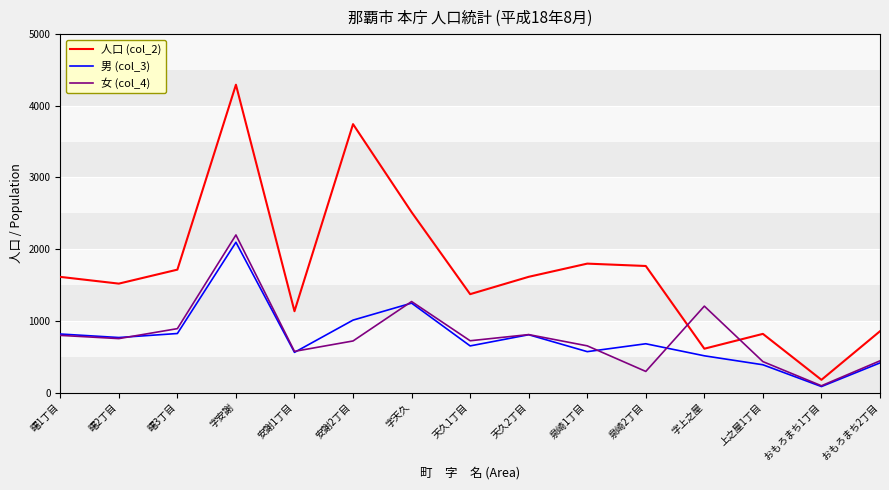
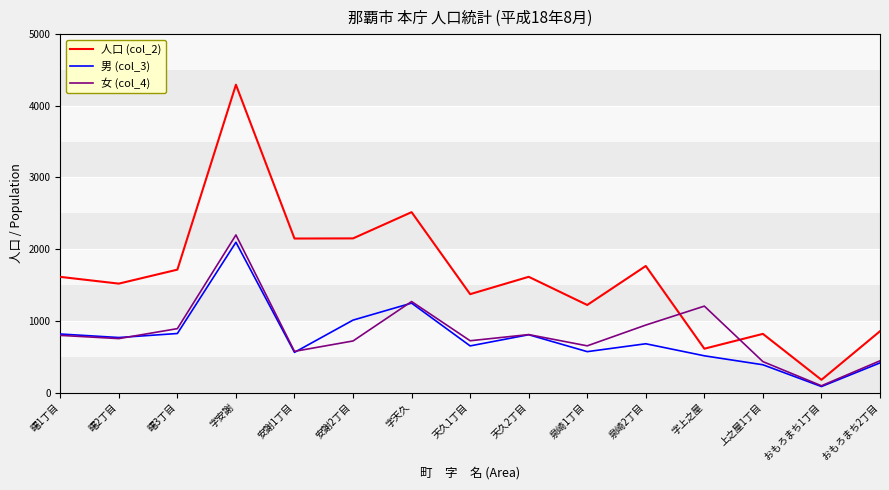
  {
    "人口 (col_2)": {
      "曙1丁目": 1600,
      "曙2丁目": 1500,
      "曙3丁目": 1700,
      "字安謝": 4300,
-     "安謝1丁目": 1100,
-     "安謝2丁目": 3700,
+     "安謝1丁目": 2100,
+     "安謝2丁目": 2200,
      "字天久": 2500,
      "天久1丁目": 1400,
      "天久2丁目": 1600,
-     "泉崎1丁目": 1800,
+     "泉崎1丁目": 1200,
      "泉崎2丁目": 1800,
      "字上之屋": 600,
      "上之屋1丁目": 800,
      "おもろまち1丁目": 200,
      "おもろまち2丁目": 900
    },
    "男 (col_3)": {
      "曙3丁目": 800,
      "字安謝": 2100,
      "安謝2丁目": 1000,
      "天久1丁目": 700,
      "泉崎1丁目": 600,
      "泉崎2丁目": 700,
      "字上之屋": 500,
      "上之屋1丁目": 400
    },
    "女 (col_4)": {
      "曙3丁目": 900,
      "字安謝": 2200,
      "安謝2丁目": 700,
      "天久1丁目": 700,
      "泉崎1丁目": 700,
-     "泉崎2丁目": 300,
+     "泉崎2丁目": 900,
      "字上之屋": 1200,
      "上之屋1丁目": 400
    }
  }
